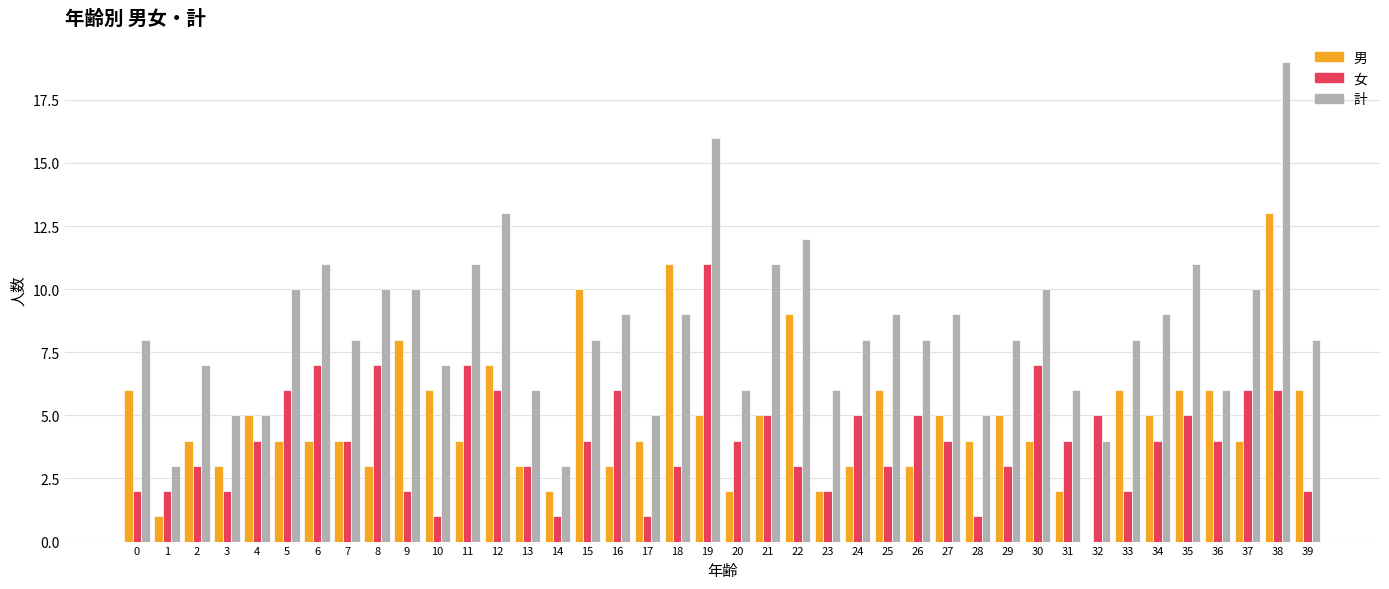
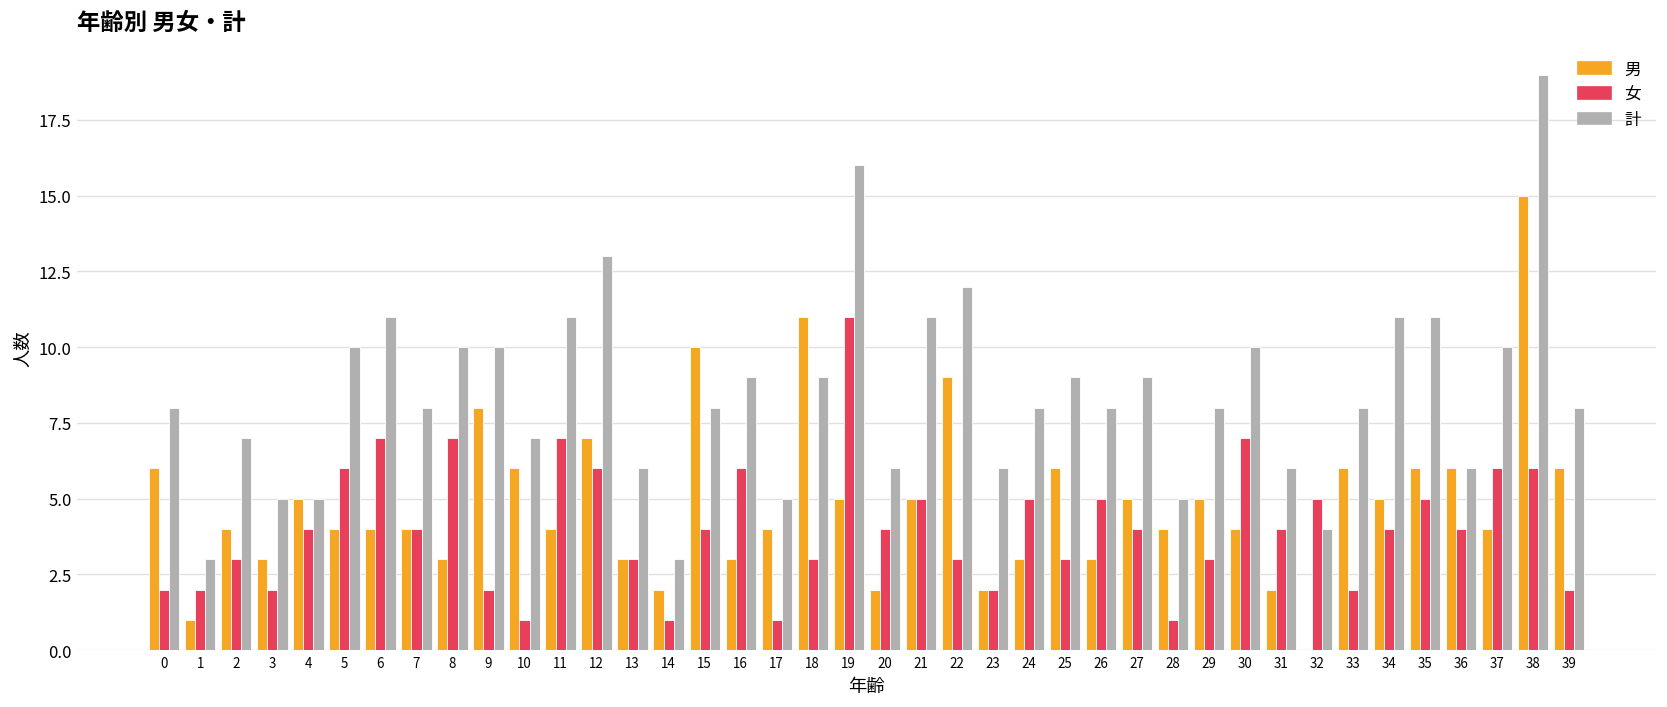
  {
    "男": {
      "0": 6,
      "1": 1,
      "2": 4,
      "3": 3,
      "4": 5,
      "5": 4,
      "6": 4,
      "7": 4,
      "8": 3,
      "9": 8,
      "10": 6,
      "11": 4,
      "12": 7,
      "13": 3,
      "14": 2,
      "15": 10,
      "16": 3,
      "17": 4,
      "18": 11,
      "19": 5,
      "20": 2,
      "21": 5,
      "22": 9,
      "23": 2,
      "24": 3,
      "25": 6,
      "26": 3,
      "27": 5,
      "28": 4,
      "29": 5,
      "30": 4,
      "31": 2,
      "32": 0,
      "33": 6,
      "34": 5,
      "35": 6,
      "36": 6,
      "37": 4,
-     "38": 13,
+     "38": 15,
      "39": 6
    },
    "女": {
      "0": 2,
      "1": 2,
      "2": 3,
      "3": 2,
      "4": 4,
      "5": 6,
      "6": 7,
      "7": 4,
      "8": 7,
      "9": 2,
      "10": 1,
      "11": 7,
      "12": 6,
      "13": 3,
      "14": 1,
      "15": 4,
      "16": 6,
      "17": 1,
      "18": 3,
      "19": 11,
      "20": 4,
      "21": 5,
      "22": 3,
      "23": 2,
      "24": 5,
      "25": 3,
      "26": 5,
      "27": 4,
      "28": 1,
      "29": 3,
      "30": 7,
      "31": 4,
      "32": 5,
      "33": 2,
      "34": 4,
      "35": 5,
      "36": 4,
      "37": 6,
      "38": 6,
      "39": 2
    },
    "計": {
      "0": 8,
      "1": 3,
      "2": 7,
      "3": 5,
      "4": 5,
      "5": 10,
      "6": 11,
      "7": 8,
      "8": 10,
      "9": 10,
      "10": 7,
      "11": 11,
      "12": 13,
      "13": 6,
      "14": 3,
      "15": 8,
      "16": 9,
      "17": 5,
      "18": 9,
      "19": 16,
      "20": 6,
      "21": 11,
      "22": 12,
      "23": 6,
      "24": 8,
      "25": 9,
      "26": 8,
      "27": 9,
      "28": 5,
      "29": 8,
      "30": 10,
      "31": 6,
      "32": 4,
      "33": 8,
-     "34": 9,
+     "34": 11,
      "35": 11,
      "36": 6,
      "37": 10,
      "38": 19,
      "39": 8
    }
  }
